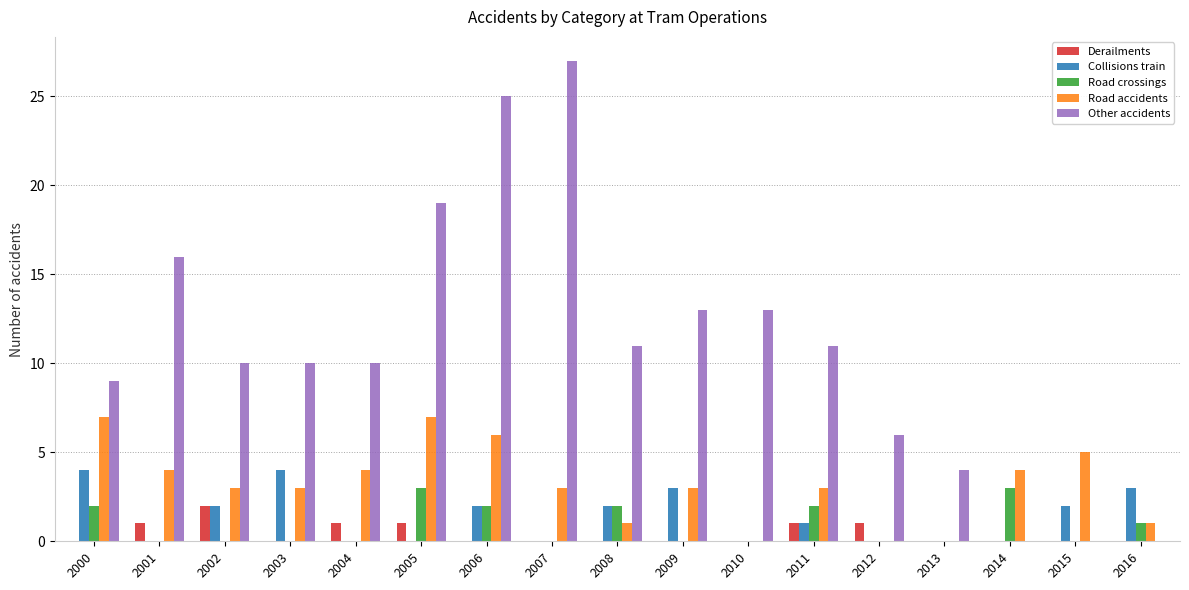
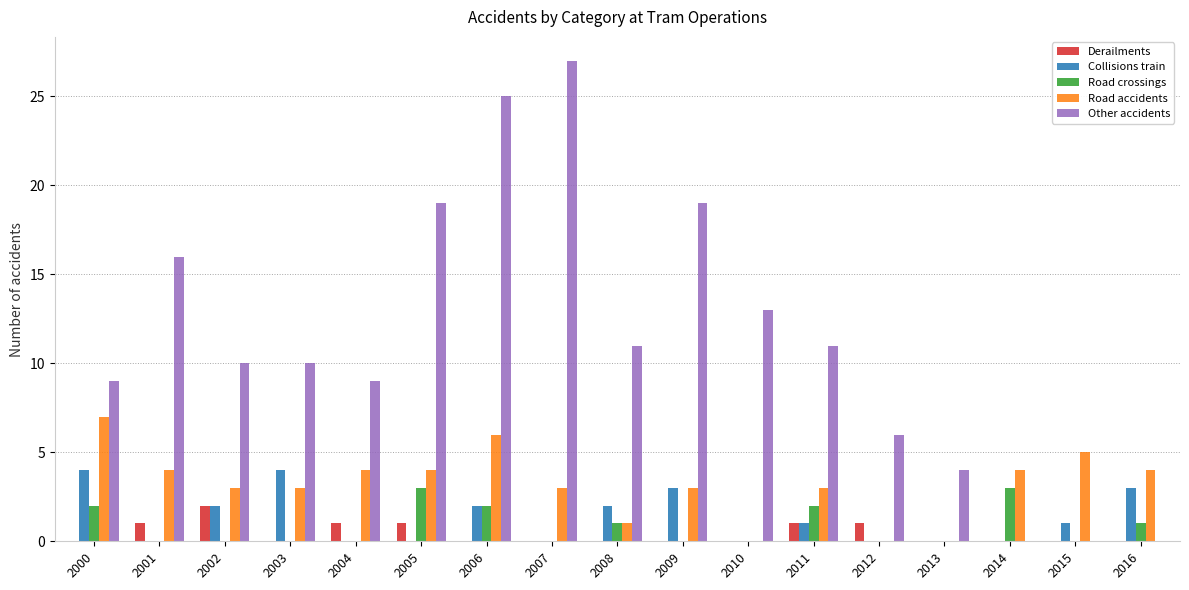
  {
    "Derailments": {
      "2000": 0,
      "2001": 1,
      "2002": 2,
      "2003": 0,
      "2004": 1,
      "2005": 1,
      "2006": 0,
      "2007": 0,
      "2008": 0,
      "2009": 0,
      "2010": 0,
      "2011": 1,
      "2012": 1,
      "2013": 0,
      "2014": 0,
      "2015": 0,
      "2016": 0
    },
    "Collisions train": {
      "2000": 4,
      "2001": 0,
      "2002": 2,
      "2003": 4,
      "2004": 0,
      "2005": 0,
      "2006": 2,
      "2007": 0,
      "2008": 2,
      "2009": 3,
      "2010": 0,
      "2011": 1,
      "2012": 0,
      "2013": 0,
      "2014": 0,
-     "2015": 2,
+     "2015": 1,
      "2016": 3
    },
    "Road crossings": {
      "2000": 2,
      "2001": 0,
      "2002": 0,
      "2003": 0,
      "2004": 0,
      "2005": 3,
      "2006": 2,
      "2007": 0,
-     "2008": 2,
+     "2008": 1,
      "2009": 0,
      "2010": 0,
      "2011": 2,
      "2012": 0,
      "2013": 0,
      "2014": 3,
      "2015": 0,
      "2016": 1
    },
    "Road accidents": {
      "2000": 7,
      "2001": 4,
      "2002": 3,
      "2003": 3,
      "2004": 4,
-     "2005": 7,
+     "2005": 4,
      "2006": 6,
      "2007": 3,
      "2008": 1,
      "2009": 3,
      "2010": 0,
      "2011": 3,
      "2012": 0,
      "2013": 0,
      "2014": 4,
      "2015": 5,
-     "2016": 1
+     "2016": 4
    },
    "Other accidents": {
      "2000": 9,
      "2001": 16,
      "2002": 10,
      "2003": 10,
-     "2004": 10,
+     "2004": 9,
      "2005": 19,
      "2006": 25,
      "2007": 27,
      "2008": 11,
-     "2009": 13,
+     "2009": 19,
      "2010": 13,
      "2011": 11,
      "2012": 6,
      "2013": 4,
      "2014": 0,
      "2015": 0,
      "2016": 0
    }
  }
